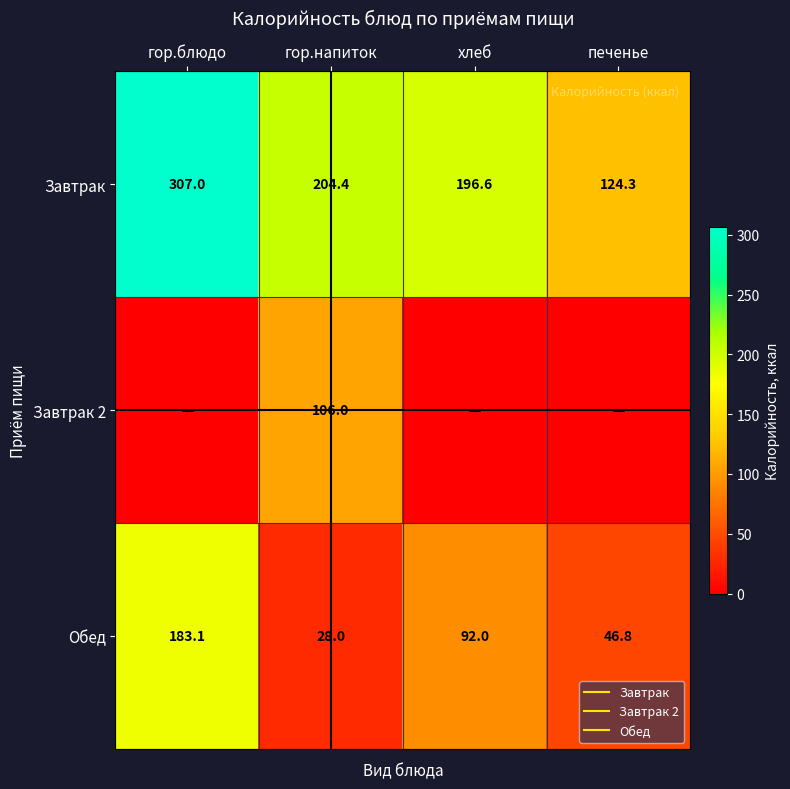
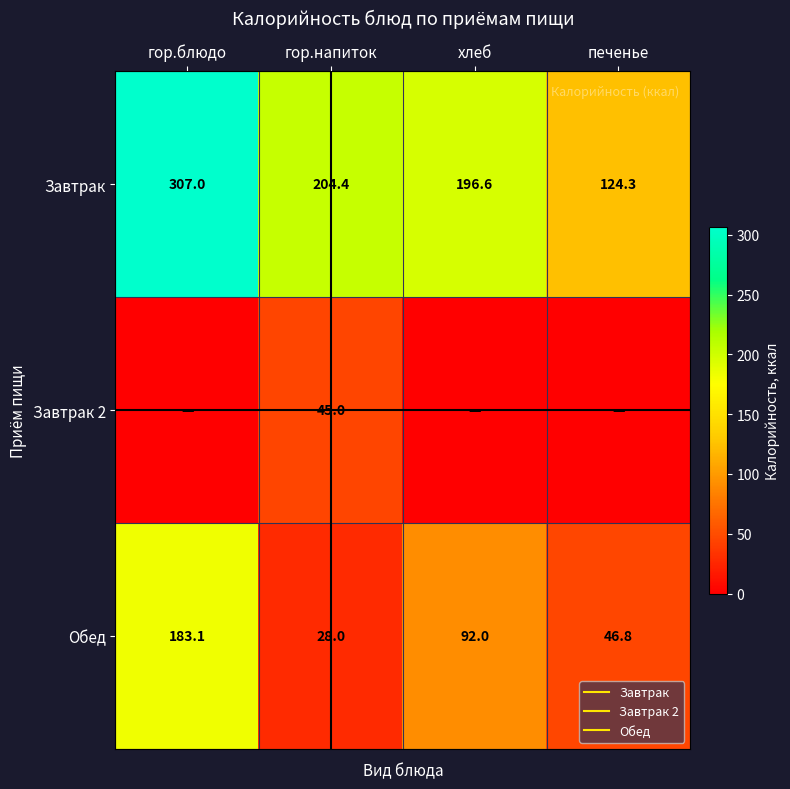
  {
    "Завтрак": {
      "гор.блюдо": 307.0,
      "гор.напиток": 204.4,
      "хлеб": 196.6
    },
    "Завтрак 2": {
-     "гор.напиток": 106.0
+     "гор.напиток": 45.0
    },
    "Обед": {
      "гор.блюдо": 183.1,
      "гор.напиток": 28.0,
      "хлеб": 92.0,
      "печенье": 46.8
    }
  }
